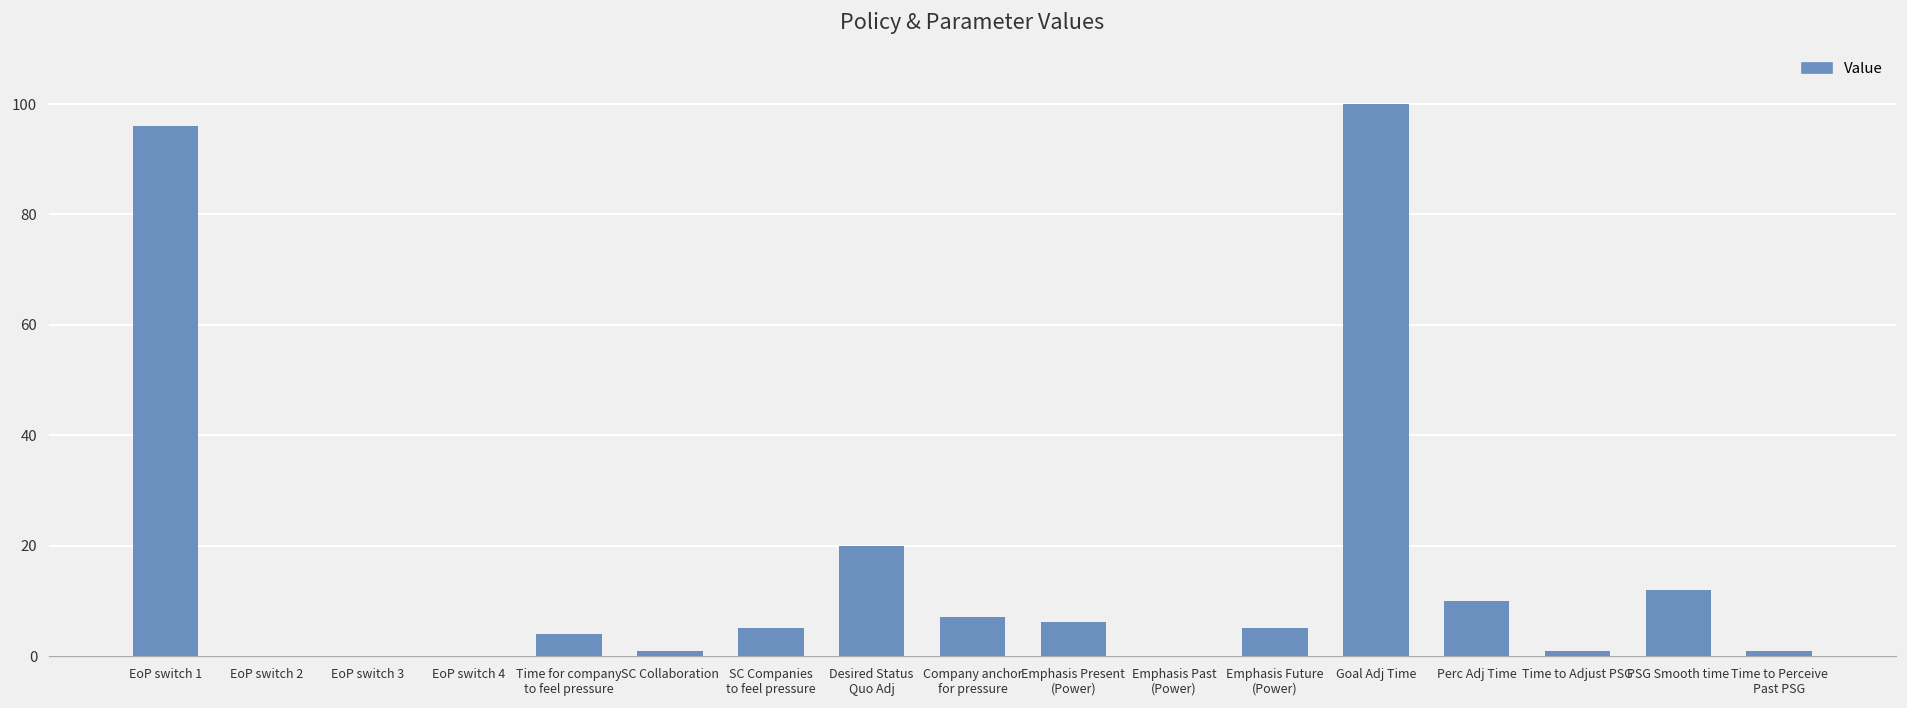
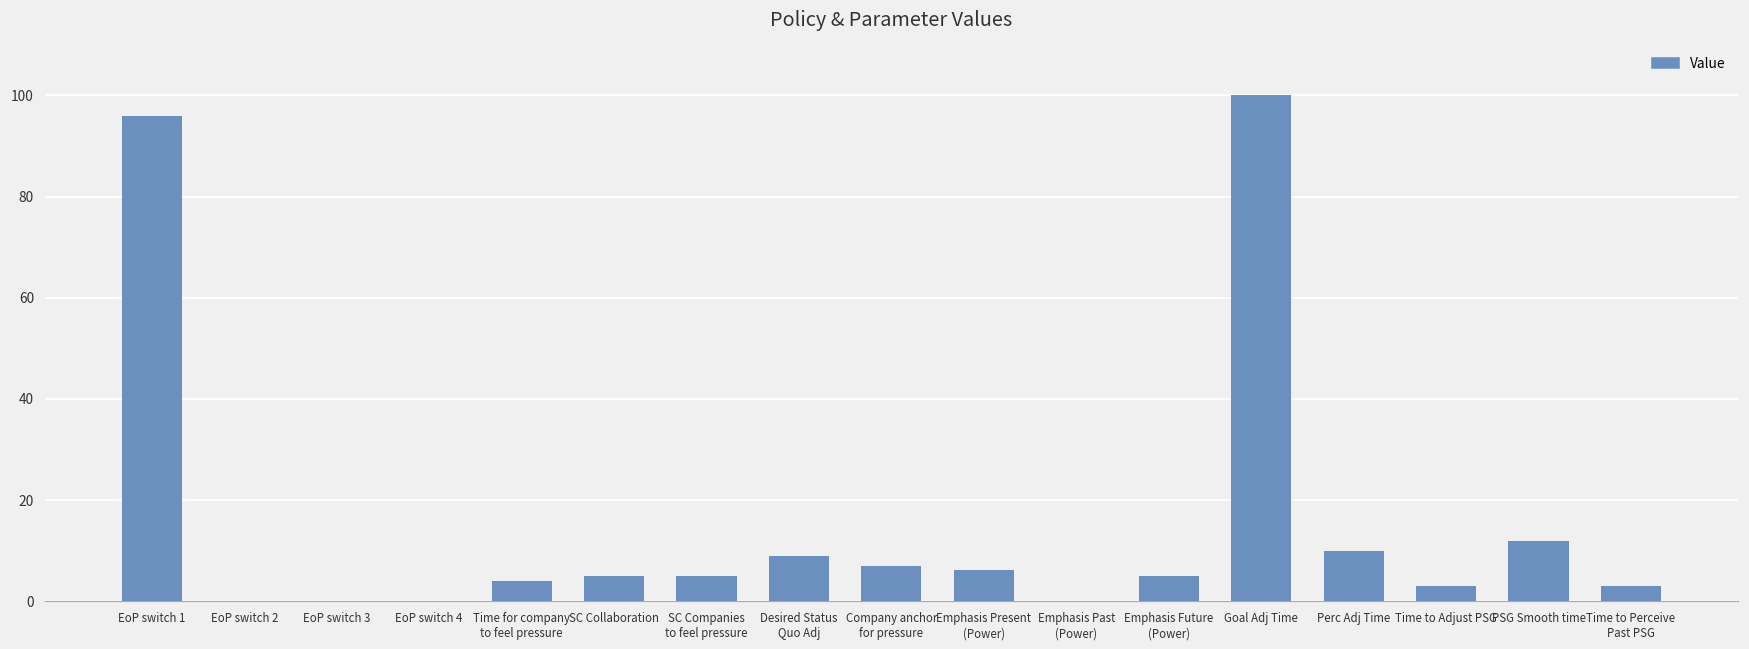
  {
    "EoP switch 1": 96,
    "EoP switch 2": 0,
    "EoP switch 3": 0,
    "EoP switch 4": 0,
    "Time for company to feel pressure": 4,
-   "SC Collaboration": 1,
+   "SC Collaboration": 5,
    "SC Companies to feel pressure": 5,
-   "Desired Status Quo Adj": 20,
+   "Desired Status Quo Adj": 9,
    "Company anchor for pressure": 7,
    "Emphasis Present (Power)": 6,
    "Emphasis Future (Power)": 5,
    "Goal Adj Time": 100,
    "Perc Adj Time": 10,
-   "Time to Adjust PSG": 1,
+   "Time to Adjust PSG": 3,
    "PSG Smooth time": 12,
-   "Time to Perceive Past PSG": 1
+   "Time to Perceive Past PSG": 3
  }
